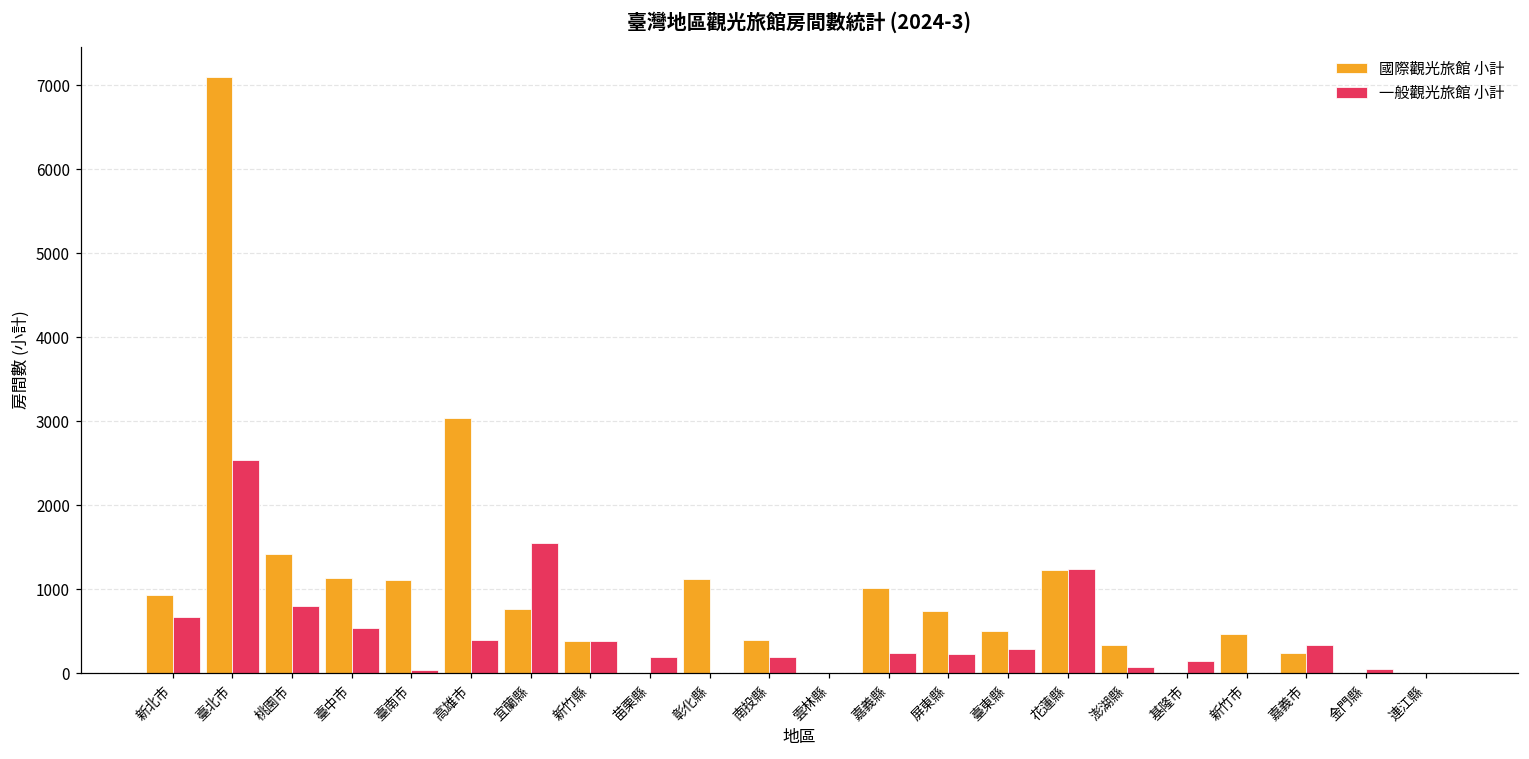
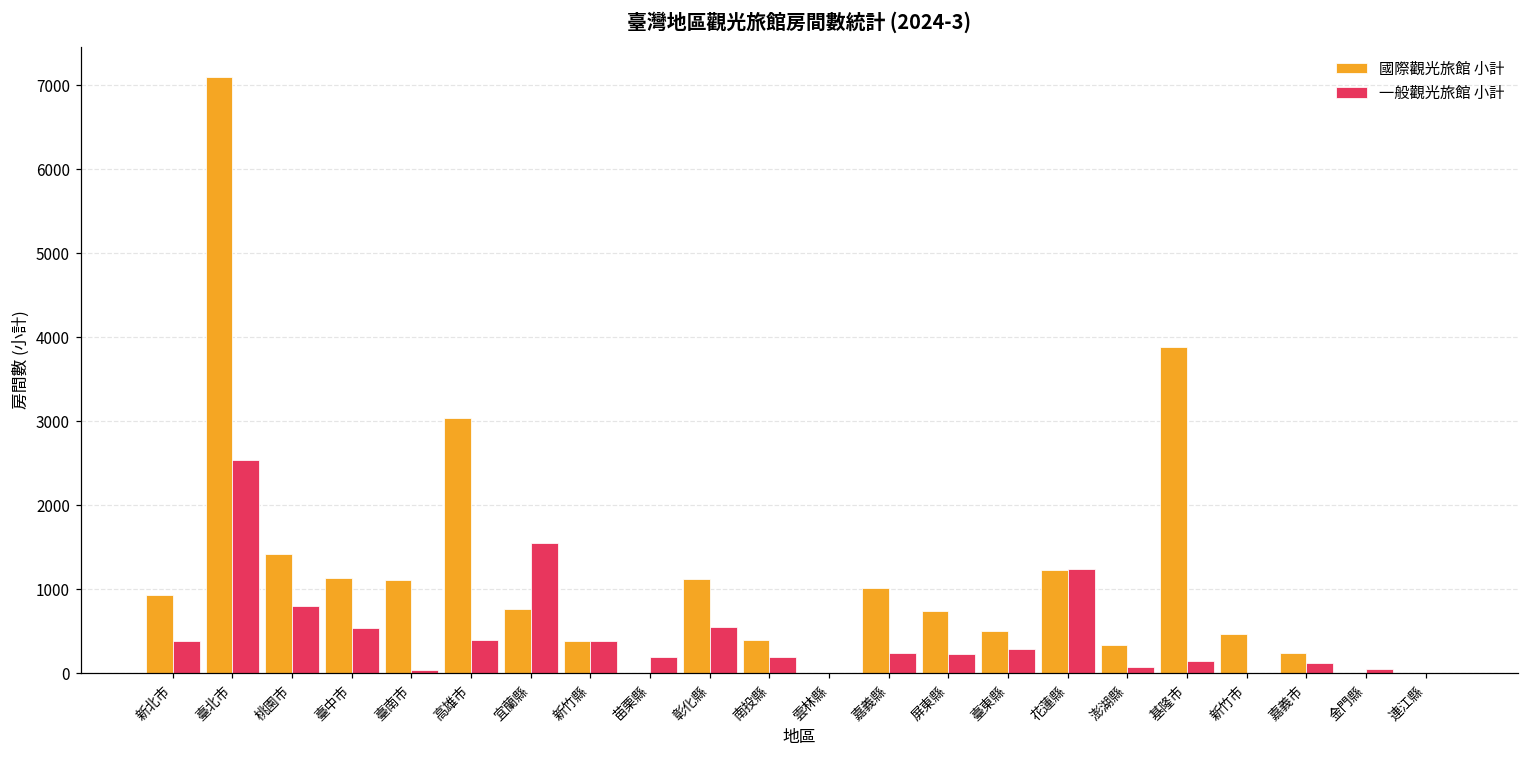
  {
    "國際觀光旅館 小計": {
      "新北市": 900,
      "臺北市": 7100,
      "桃園市": 1400,
      "臺中市": 1100,
      "臺南市": 1100,
      "高雄市": 3000,
      "宜蘭縣": 800,
      "新竹縣": 400,
      "苗栗縣": 0,
      "彰化縣": 1100,
      "南投縣": 400,
      "雲林縣": 0,
      "嘉義縣": 1000,
      "屏東縣": 700,
      "臺東縣": 500,
      "花蓮縣": 1200,
      "澎湖縣": 300,
-     "基隆市": 0,
+     "基隆市": 3900,
      "新竹市": 500,
      "嘉義市": 200,
      "金門縣": 0,
      "連江縣": 0
    },
    "一般觀光旅館 小計": {
-     "新北市": 700,
+     "新北市": 400,
      "臺北市": 2500,
      "桃園市": 800,
      "臺中市": 500,
      "臺南市": 0,
      "高雄市": 400,
      "宜蘭縣": 1500,
      "新竹縣": 400,
      "苗栗縣": 200,
-     "彰化縣": 0,
+     "彰化縣": 500,
      "南投縣": 200,
      "雲林縣": 0,
      "嘉義縣": 200,
      "屏東縣": 200,
      "臺東縣": 300,
      "花蓮縣": 1200,
      "澎湖縣": 100,
      "基隆市": 100,
      "新竹市": 0,
-     "嘉義市": 300,
+     "嘉義市": 100,
      "金門縣": 0,
      "連江縣": 0
    }
  }
